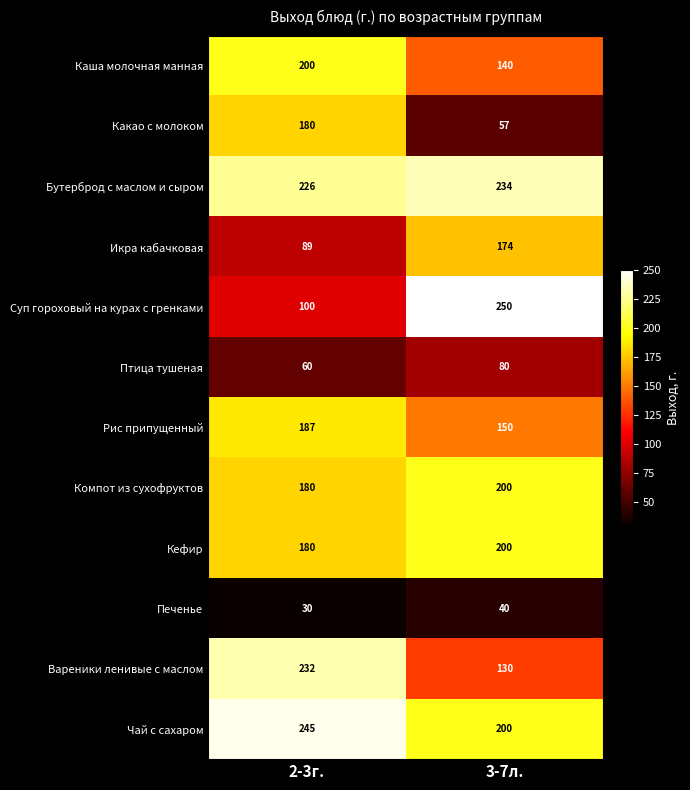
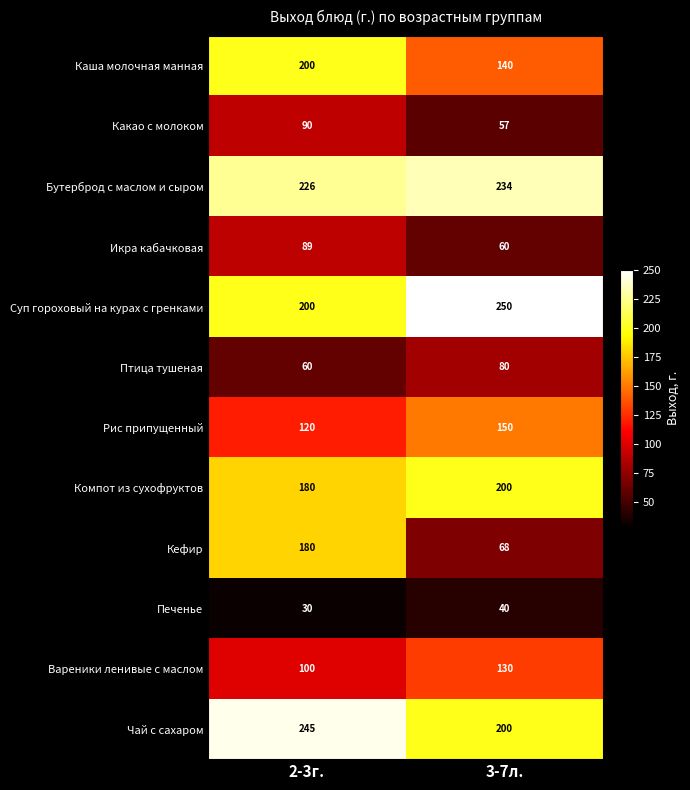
  {
    "Каша молочная манная": {
      "2-3г.": 200,
      "3-7л.": 140
    },
    "Какао с молоком": {
-     "2-3г.": 180,
+     "2-3г.": 90,
      "3-7л.": 57
    },
    "Бутерброд с маслом и сыром": {
      "2-3г.": 226,
      "3-7л.": 234
    },
    "Икра кабачковая": {
      "2-3г.": 89,
-     "3-7л.": 174
+     "3-7л.": 60
    },
    "Суп гороховый на курах с гренками": {
-     "2-3г.": 100,
+     "2-3г.": 200,
      "3-7л.": 250
    },
    "Птица тушеная": {
      "2-3г.": 60,
      "3-7л.": 80
    },
    "Рис припущенный": {
-     "2-3г.": 187,
+     "2-3г.": 120,
      "3-7л.": 150
    },
    "Компот из сухофруктов": {
      "2-3г.": 180,
      "3-7л.": 200
    },
    "Кефир": {
      "2-3г.": 180,
-     "3-7л.": 200
+     "3-7л.": 68
    },
    "Печенье": {
      "2-3г.": 30,
      "3-7л.": 40
    },
    "Вареники ленивые с маслом": {
-     "2-3г.": 232,
+     "2-3г.": 100,
      "3-7л.": 130
    },
    "Чай с сахаром": {
      "2-3г.": 245,
      "3-7л.": 200
    }
  }
